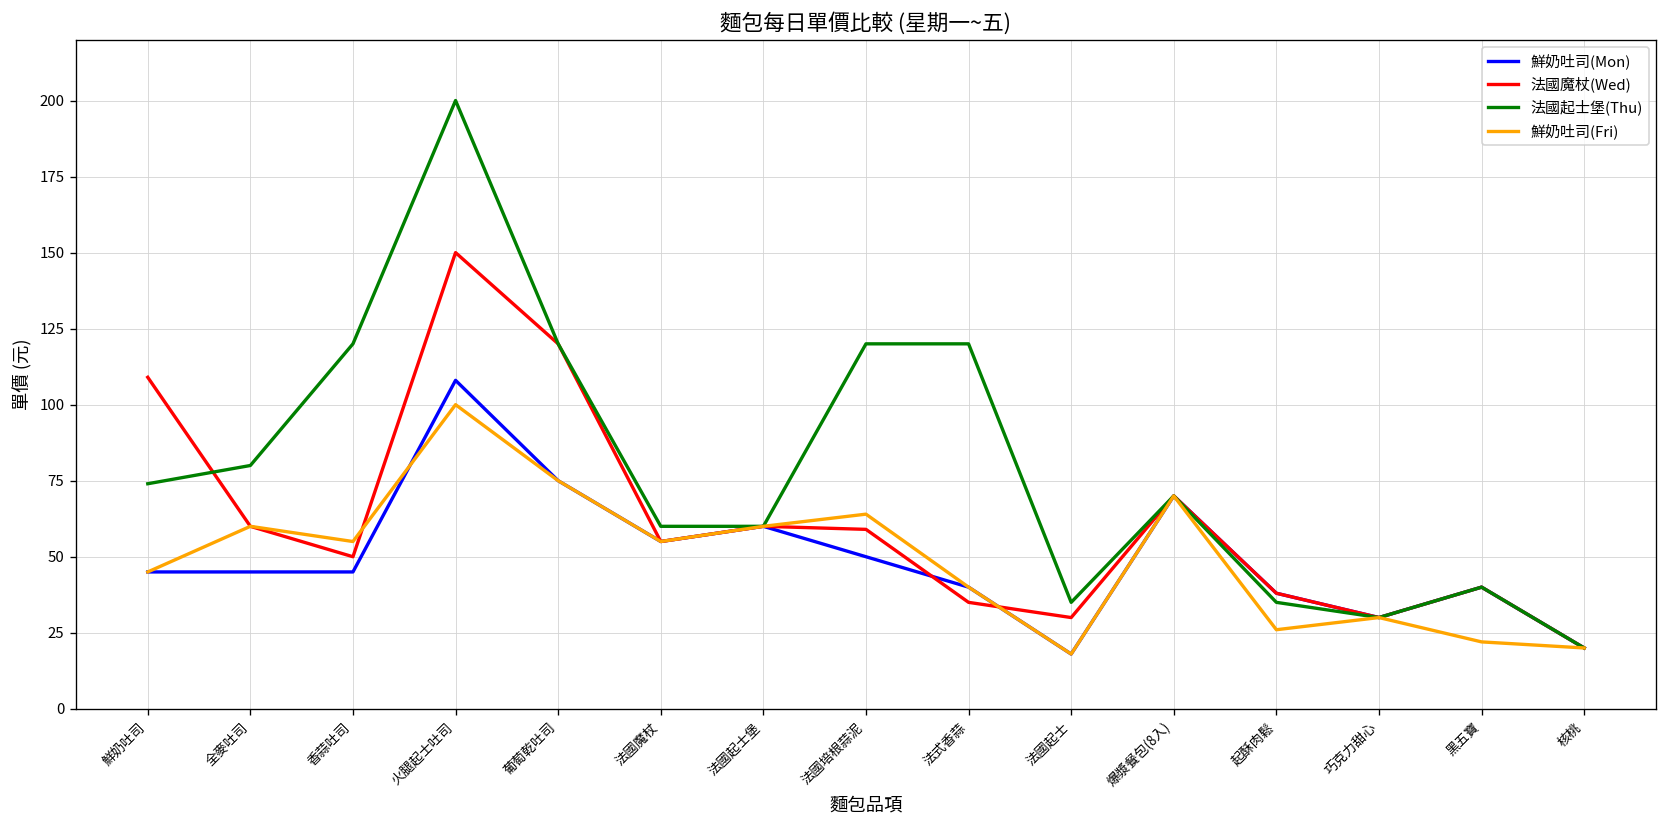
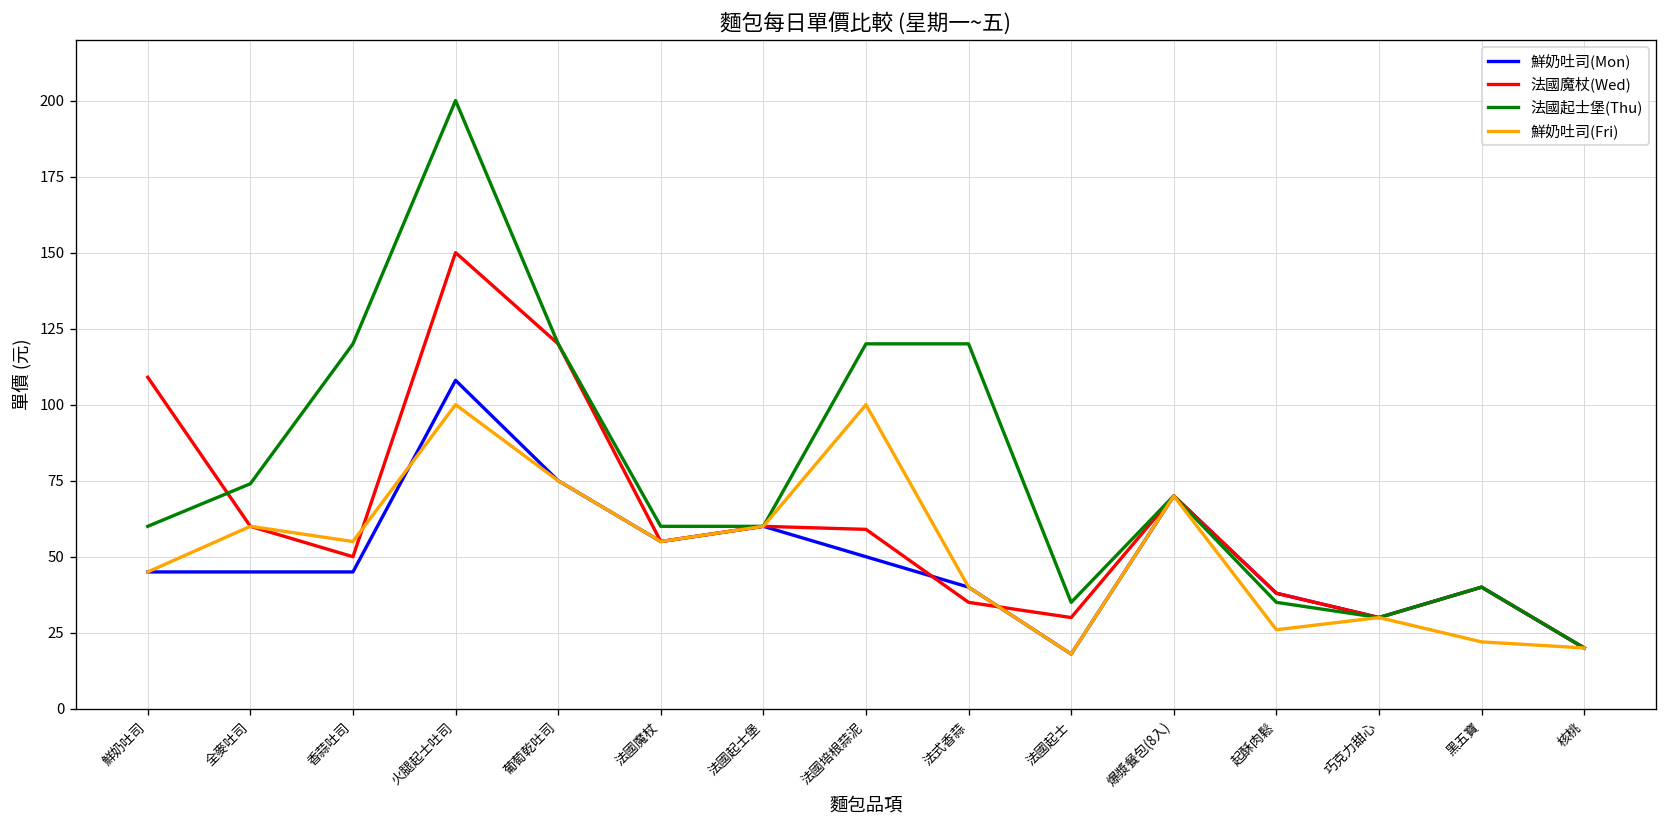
  {
    "鮮奶吐司(Mon)": {
      "全麥吐司": 45,
      "香蒜吐司": 45,
      "火腿起士吐司": 108,
      "法國培根蒜泥": 50
    },
    "法國魔杖(Wed)": {
      "鮮奶吐司": 109,
      "香蒜吐司": 50,
      "火腿起士吐司": 150,
      "法國培根蒜泥": 59,
      "法式香蒜": 35,
      "法國起士": 30
    },
    "法國起士堡(Thu)": {
-     "鮮奶吐司": 74,
-     "全麥吐司": 80,
+     "鮮奶吐司": 60,
+     "全麥吐司": 74,
      "香蒜吐司": 120,
      "火腿起士吐司": 200,
      "法國魔杖": 60,
      "法國培根蒜泥": 120,
      "法式香蒜": 120,
      "法國起士": 35,
      "起酥肉鬆": 35
    },
    "鮮奶吐司(Fri)": {
      "香蒜吐司": 55,
      "火腿起士吐司": 100,
-     "法國培根蒜泥": 64,
+     "法國培根蒜泥": 100,
      "起酥肉鬆": 26,
      "黑五寶": 22
    }
  }
